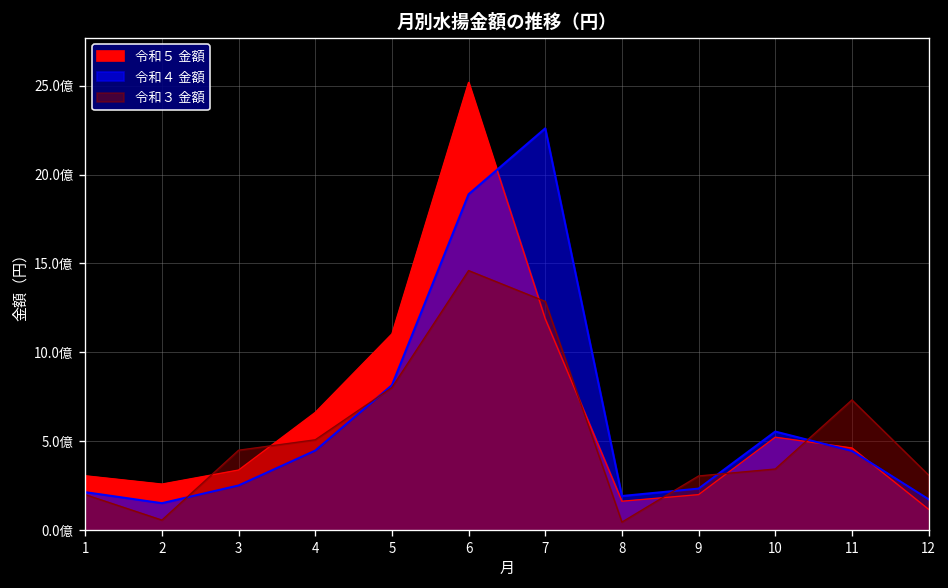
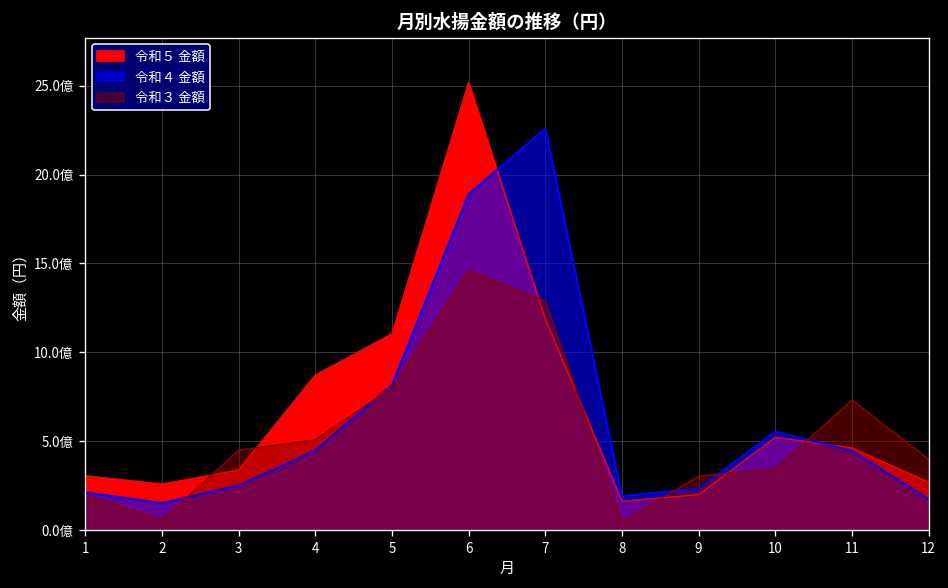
  {
    "令和５ 金額": {
      "1": "3.1億",
      "2": "2.6億",
      "3": "3.4億",
-     "4": "6.6億",
+     "4": "8.7億",
      "5": "11.0億",
      "6": "25.2億",
      "7": "11.9億",
      "8": "1.6億",
      "9": "2.0億",
      "10": "5.2億",
-     "12": "1.2億"
+     "12": "2.7億"
    },
    "令和４ 金額": {
      "2": "1.5億",
      "3": "2.5億",
      "4": "4.5億",
      "6": "18.9億",
      "7": "22.6億",
      "8": "1.9億",
      "9": "2.3億",
      "10": "5.5億",
      "12": "1.7億"
    },
    "令和３ 金額": {
      "2": "0.6億",
      "3": "4.5億",
      "4": "5.1億",
      "6": "14.6億",
      "7": "12.9億",
      "8": "0.4億",
      "9": "3.0億",
      "10": "3.4億",
      "11": "7.3億",
-     "12": "3.1億"
+     "12": "4.0億"
    }
  }
